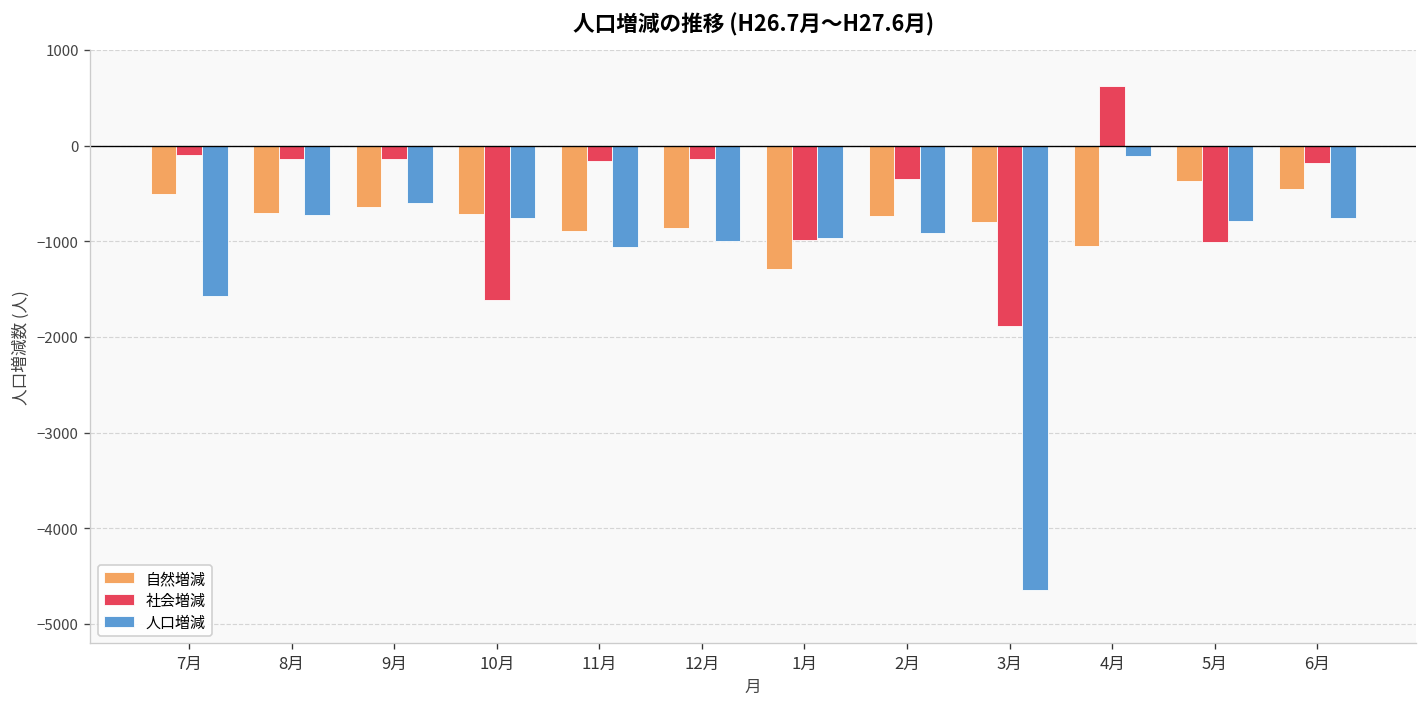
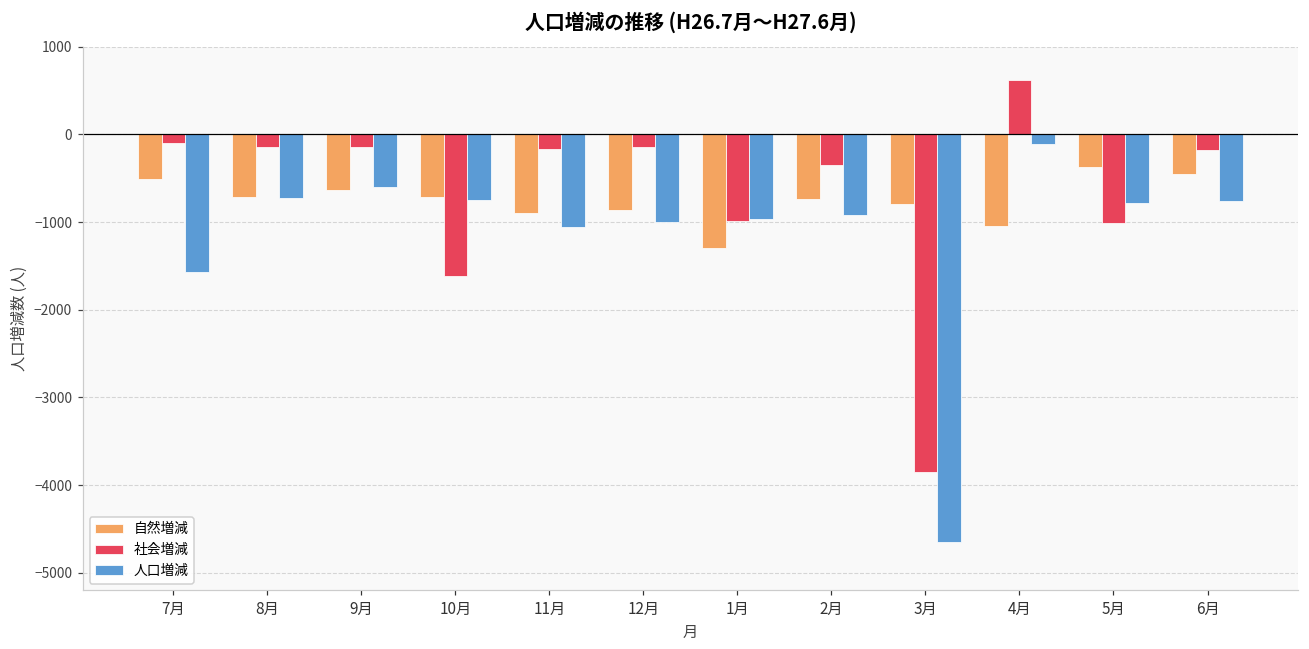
  {
    "自然増減": {
      "7月": -500,
      "8月": -700,
      "9月": -600,
      "10月": -700,
      "11月": -900,
      "12月": -900,
      "1月": -1300,
      "2月": -700,
      "3月": -800,
      "4月": -1000,
      "5月": -400,
      "6月": -400
    },
    "社会増減": {
      "7月": -100,
      "8月": -100,
      "9月": -100,
      "10月": -1600,
      "11月": -200,
      "12月": -100,
      "1月": -1000,
      "2月": -300,
-     "3月": -1900,
+     "3月": -3900,
      "4月": 600,
      "5月": -1000,
      "6月": -200
    },
    "人口増減": {
      "7月": -1600,
      "8月": -700,
      "9月": -600,
      "10月": -800,
      "11月": -1100,
      "12月": -1000,
      "1月": -1000,
      "2月": -900,
      "3月": -4600,
      "4月": -100,
      "5月": -800,
      "6月": -800
    }
  }
